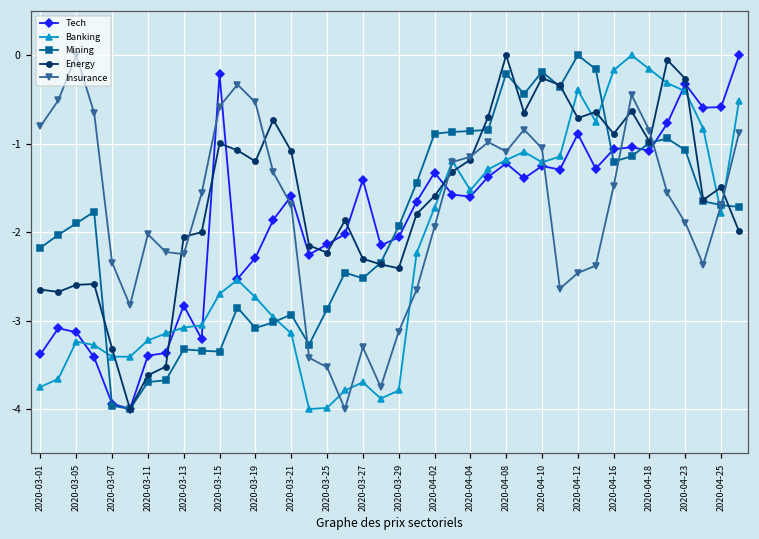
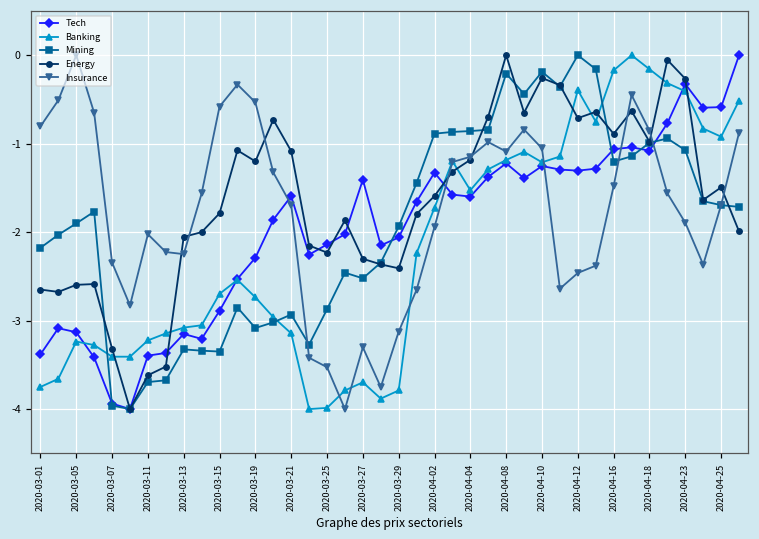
  {
    "Tech": {
      "2020-03-01": -3.4,
      "2020-03-05": -3.1,
      "2020-03-11": -3.4,
-     "2020-03-13": -2.8,
-     "2020-03-15": -0.2,
+     "2020-03-13": -3.2,
+     "2020-03-15": -2.9,
      "2020-03-19": -2.3,
      "2020-03-21": -1.6,
      "2020-03-25": -2.1,
      "2020-03-27": -1.4,
      "2020-03-29": -2.1,
      "2020-04-02": -1.3,
      "2020-04-04": -1.6,
      "2020-04-08": -1.2,
      "2020-04-10": -1.3,
-     "2020-04-12": -0.9,
+     "2020-04-12": -1.3,
      "2020-04-16": -1.1,
      "2020-04-18": -1.1,
      "2020-04-23": -0.3,
      "2020-04-25": -0.6
    },
    "Banking": {
      "2020-03-01": -3.7,
      "2020-03-05": -3.2,
      "2020-03-07": -3.4,
      "2020-03-11": -3.2,
      "2020-03-13": -3.1,
      "2020-03-15": -2.7,
      "2020-03-19": -2.7,
      "2020-03-21": -3.1,
      "2020-03-25": -4.0,
      "2020-03-27": -3.7,
      "2020-03-29": -3.8,
      "2020-04-02": -1.7,
      "2020-04-04": -1.5,
      "2020-04-08": -1.2,
      "2020-04-10": -1.2,
      "2020-04-12": -0.4,
      "2020-04-16": -0.2,
      "2020-04-18": -0.2,
      "2020-04-23": -0.4,
-     "2020-04-25": -1.8
+     "2020-04-25": -0.9
    },
    "Energy": {
      "2020-03-01": -2.6,
      "2020-03-05": -2.6,
      "2020-03-07": -3.3,
      "2020-03-11": -3.6,
      "2020-03-13": -2.1,
-     "2020-03-15": -1.0,
+     "2020-03-15": -1.8,
      "2020-03-19": -1.2,
      "2020-03-21": -1.1,
      "2020-03-25": -2.2,
      "2020-03-27": -2.3,
      "2020-03-29": -2.4,
      "2020-04-02": -1.6,
      "2020-04-04": -1.2,
      "2020-04-08": 0.0,
      "2020-04-10": -0.3,
      "2020-04-12": -0.7,
      "2020-04-16": -0.9,
      "2020-04-23": -0.3,
      "2020-04-25": -1.5
    }
  }
